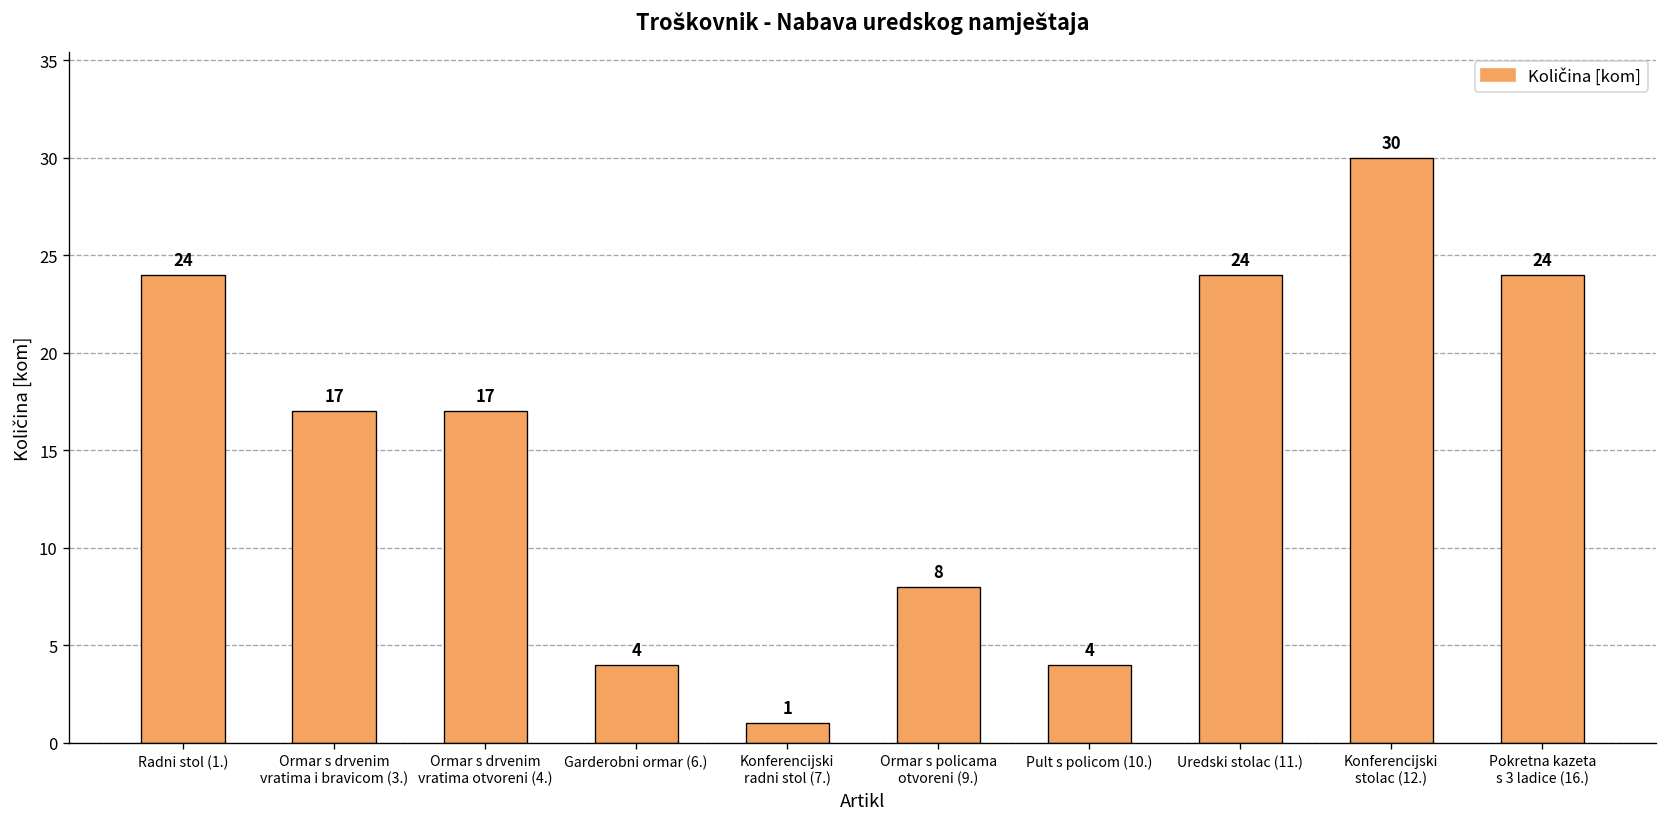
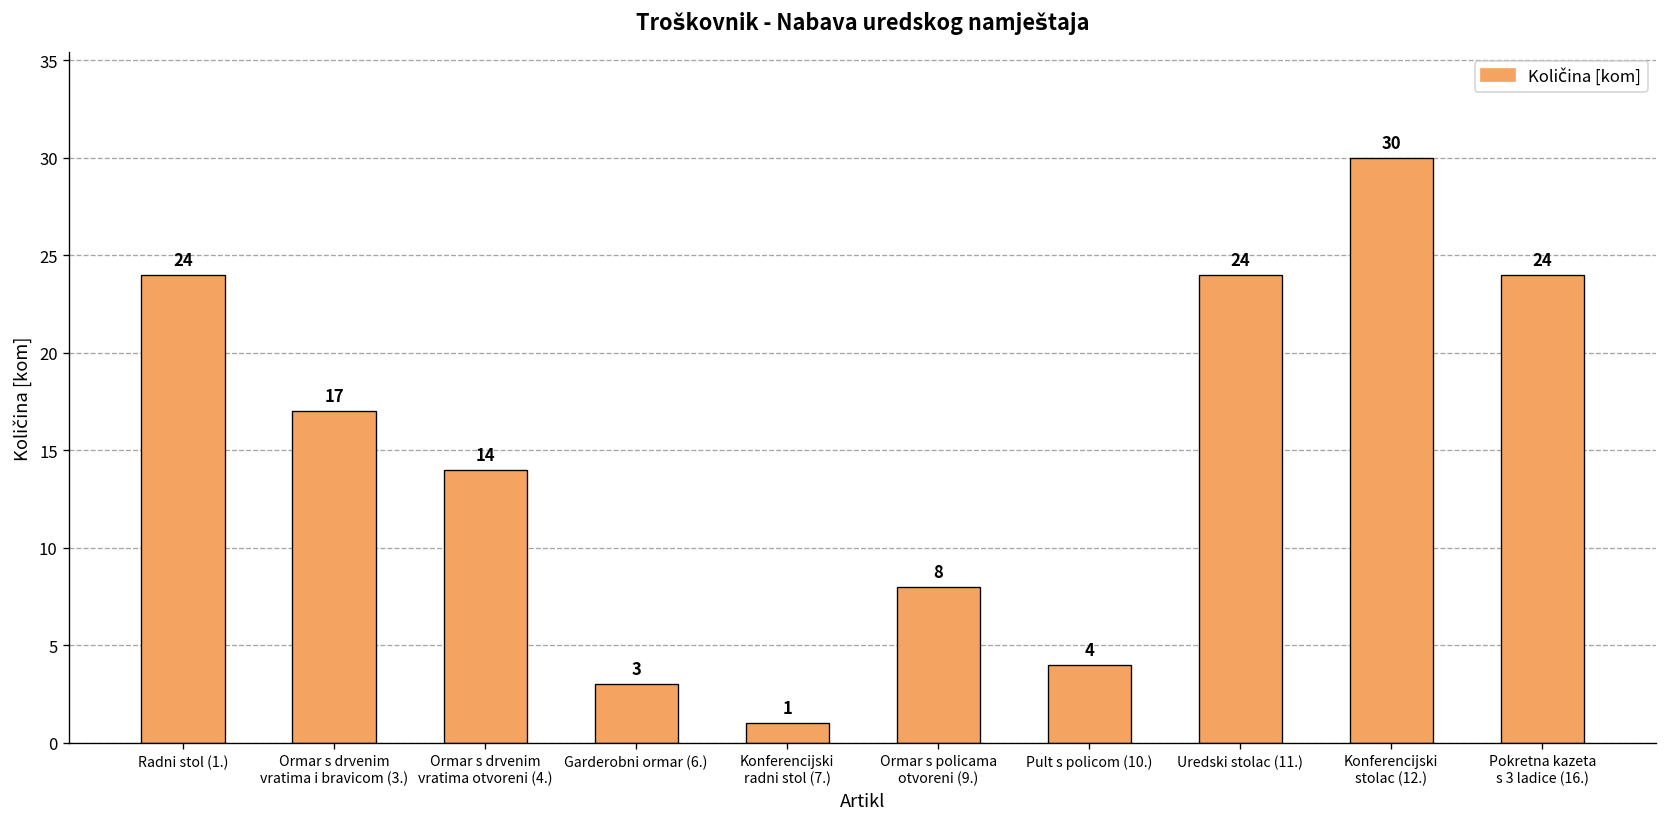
  {
    "Radni stol (1.)": 24,
    "Ormar s drvenim vratima i bravicom (3.)": 17,
-   "Ormar s drvenim vratima otvoreni (4.)": 17,
-   "Garderobni ormar (6.)": 4,
+   "Ormar s drvenim vratima otvoreni (4.)": 14,
+   "Garderobni ormar (6.)": 3,
    "Konferencijski radni stol (7.)": 1,
    "Ormar s policama otvoreni (9.)": 8,
    "Pult s policom (10.)": 4,
    "Uredski stolac (11.)": 24,
    "Konferencijski stolac (12.)": 30,
    "Pokretna kazeta s 3 ladice (16.)": 24
  }
